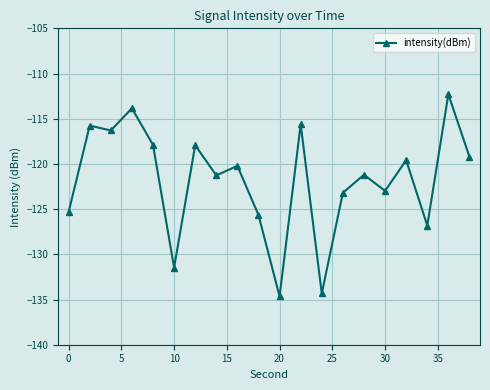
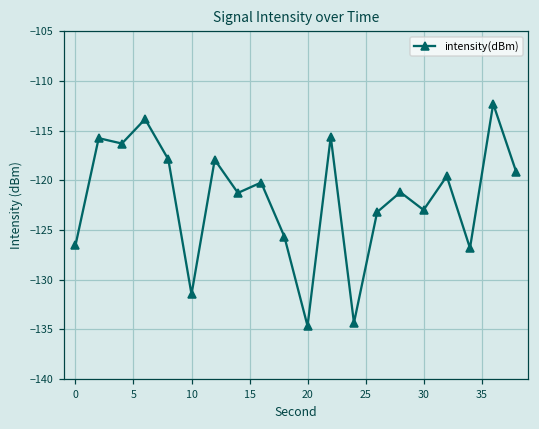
  {
-   "0": -125,
+   "0": -127,
    "10": -131,
    "20": -135,
    "30": -123
  }
